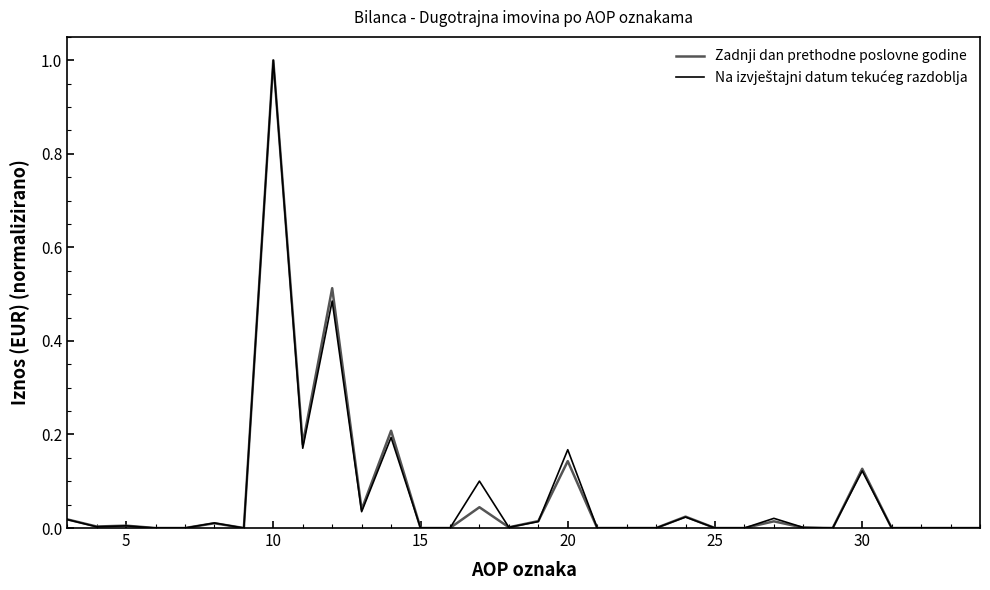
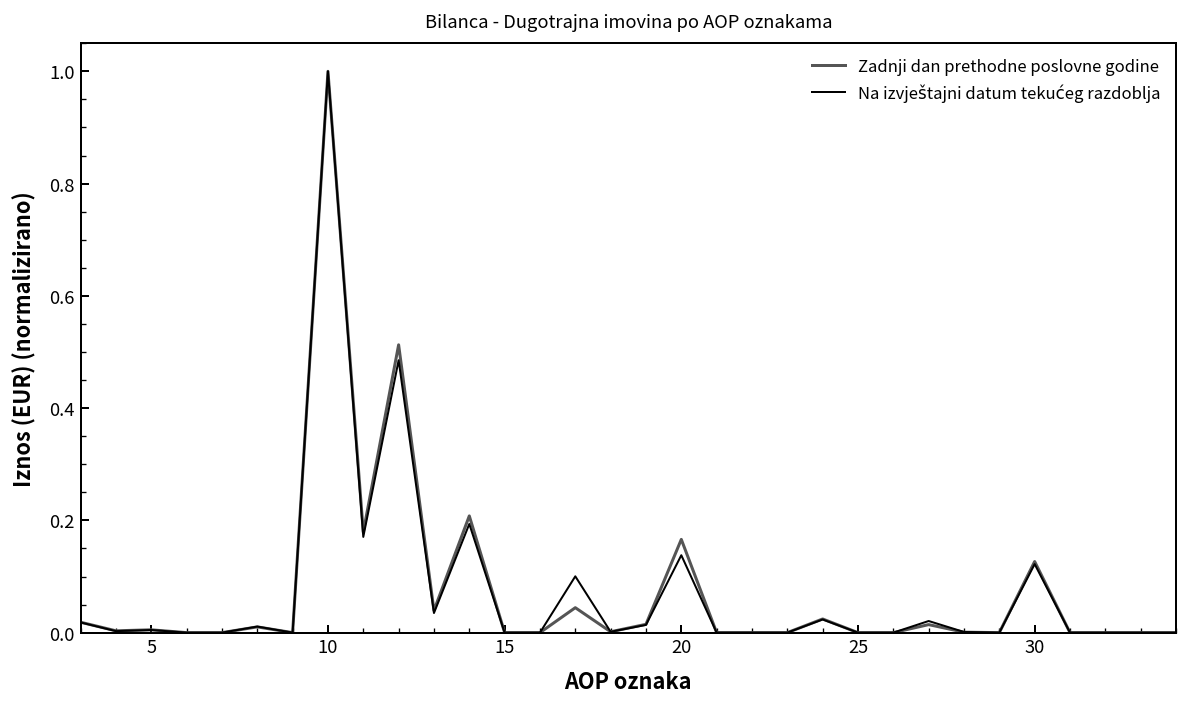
  {
    "Zadnji dan prethodne poslovne godine": {
-     "20": 0.14
+     "20": 0.17
    },
    "Na izvještajni datum tekućeg razdoblja": {
-     "20": 0.17
+     "20": 0.14
    }
  }
